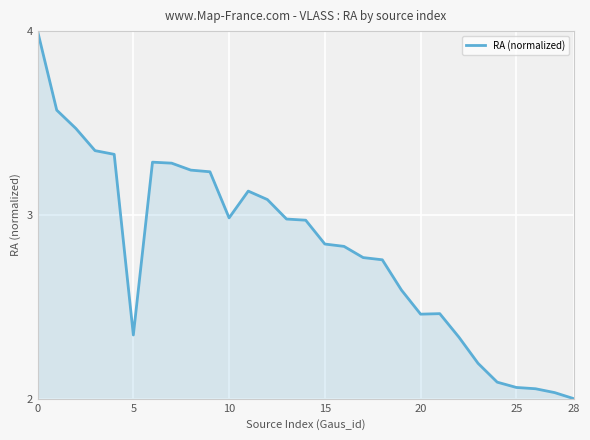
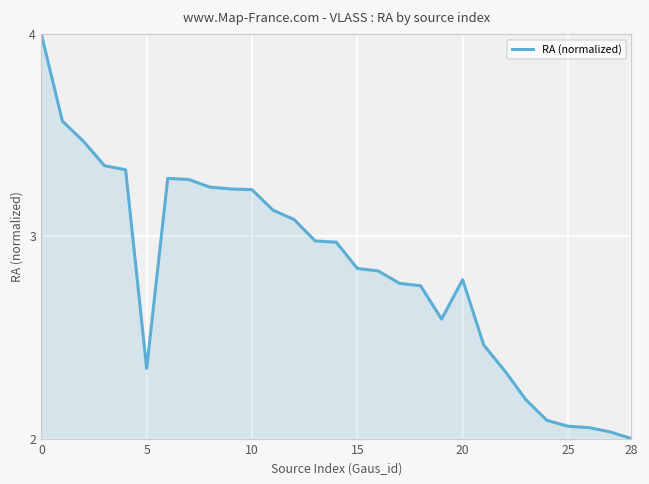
  {
    "0": 4.00,
    "5": 2.35,
-   "10": 2.98,
+   "10": 3.23,
    "15": 2.84,
-   "20": 2.46,
+   "20": 2.79,
    "25": 2.06,
    "28": 2.00
  }
